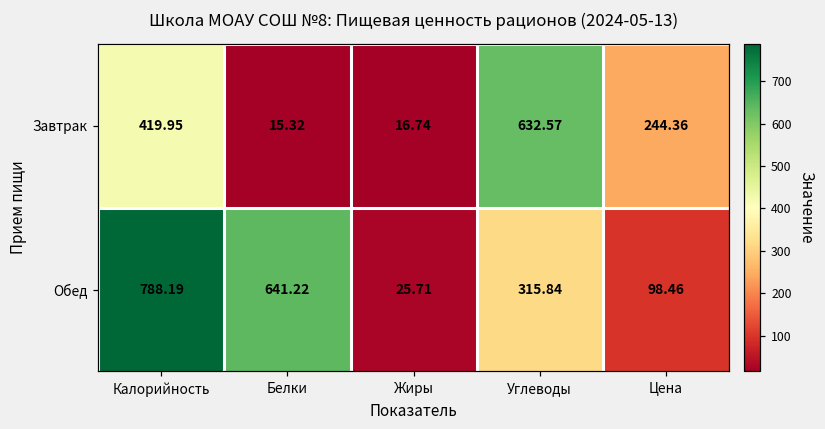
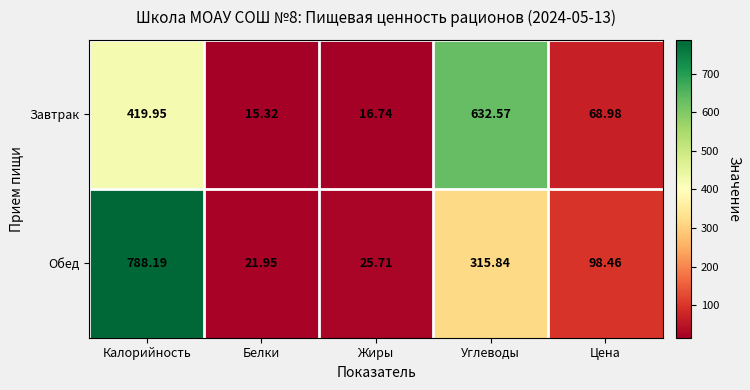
  {
    "Завтрак": {
      "Калорийность": 419.95,
      "Белки": 15.32,
      "Жиры": 16.74,
      "Углеводы": 632.57,
-     "Цена": 244.36
+     "Цена": 68.98
    },
    "Обед": {
      "Калорийность": 788.19,
-     "Белки": 641.22,
+     "Белки": 21.95,
      "Жиры": 25.71,
      "Углеводы": 315.84,
      "Цена": 98.46
    }
  }
